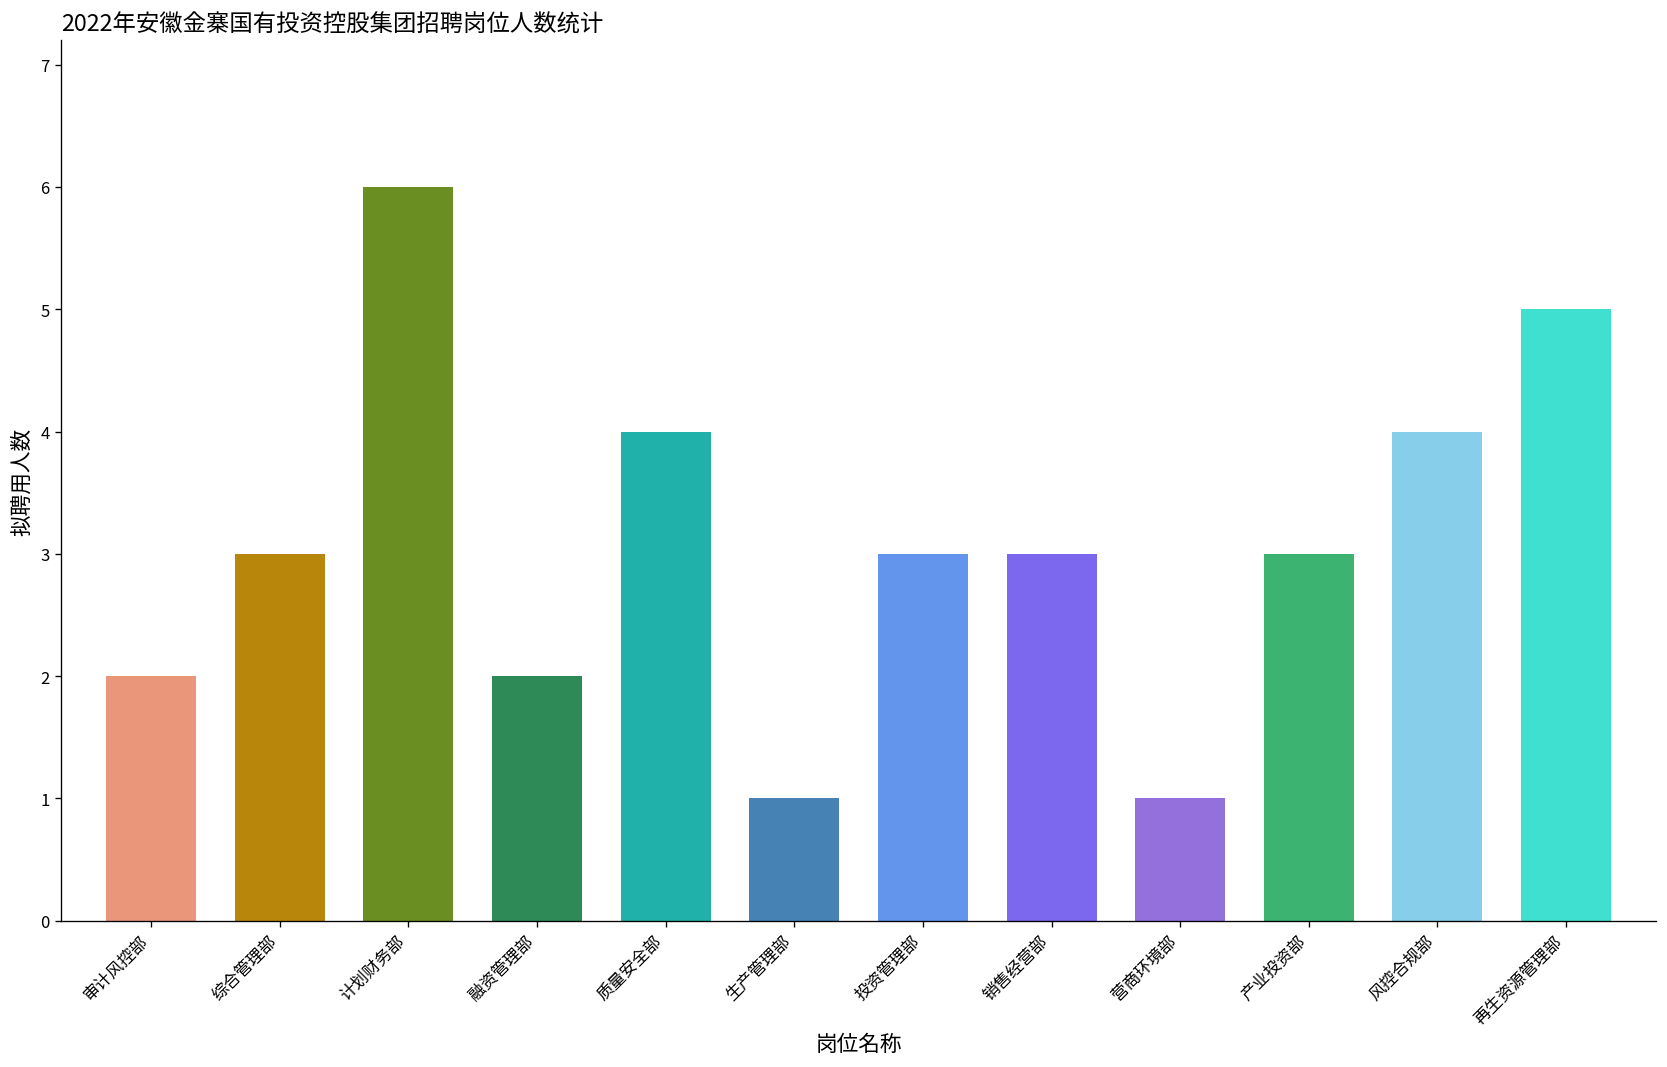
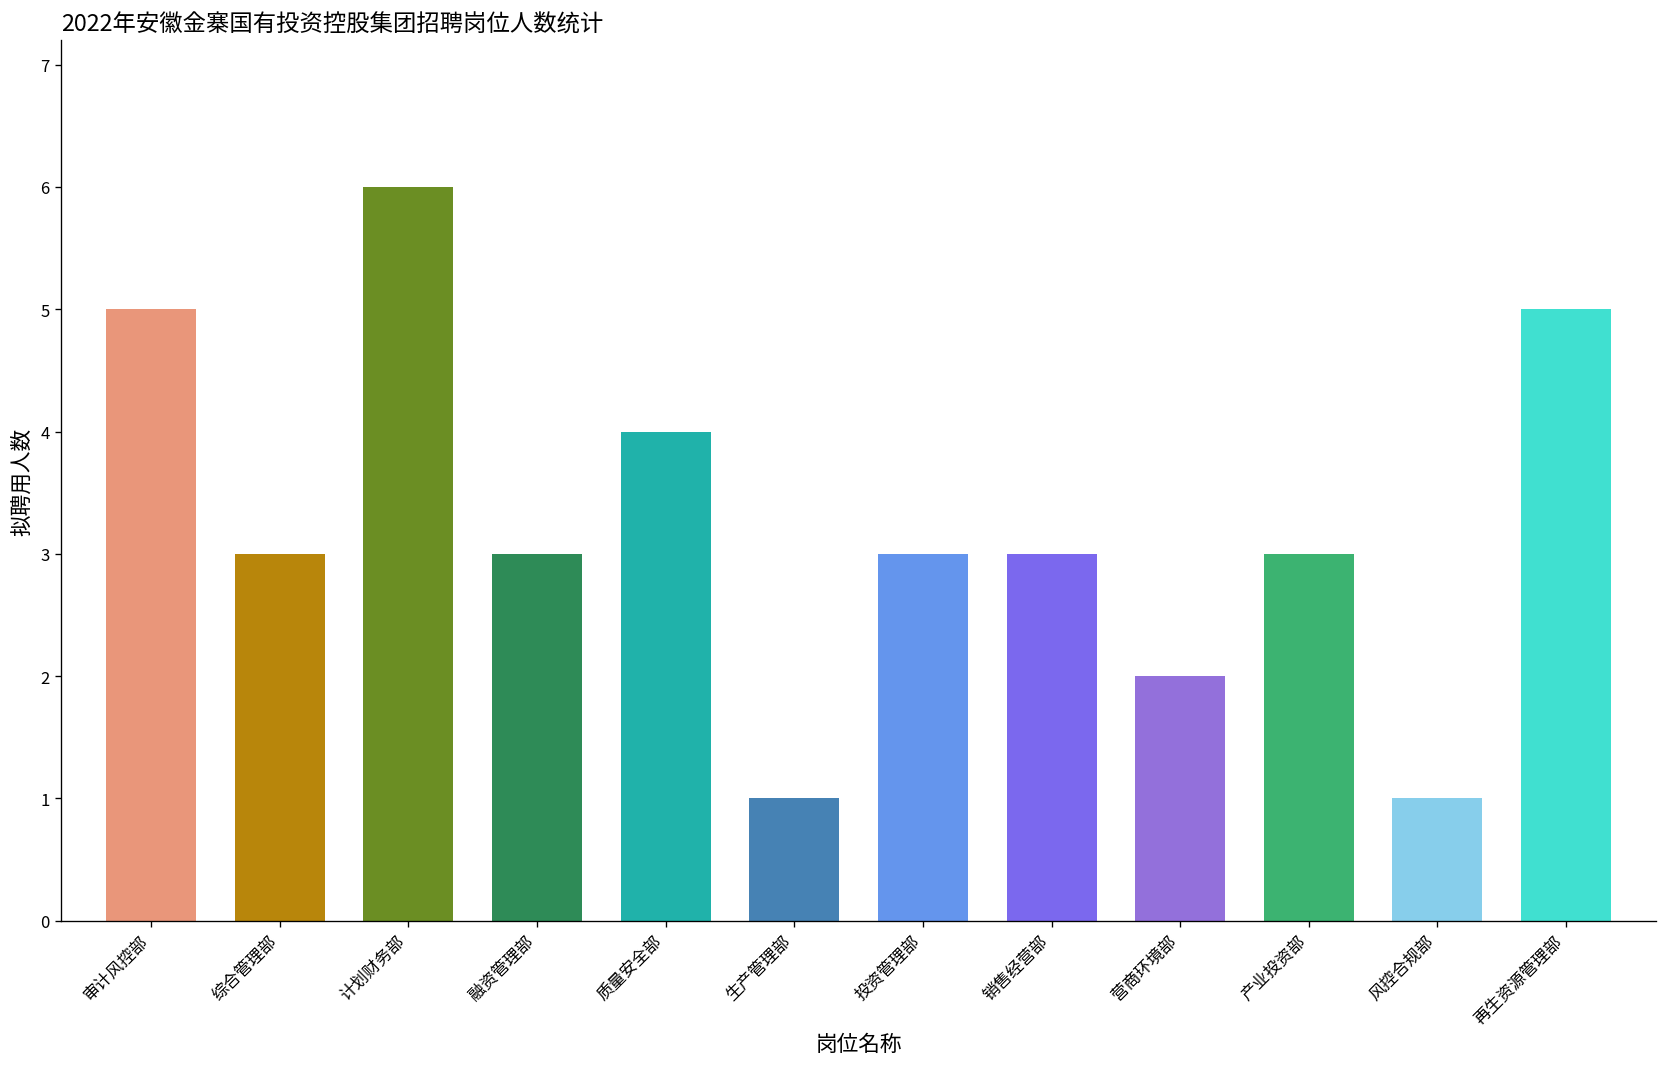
  {
-   "审计风控部": 2,
+   "审计风控部": 5,
    "综合管理部": 3,
    "计划财务部": 6,
-   "融资管理部": 2,
+   "融资管理部": 3,
    "质量安全部": 4,
    "生产管理部": 1,
    "投资管理部": 3,
    "销售经营部": 3,
-   "营商环境部": 1,
+   "营商环境部": 2,
    "产业投资部": 3,
-   "风控合规部": 4,
+   "风控合规部": 1,
    "再生资源管理部": 5
  }
